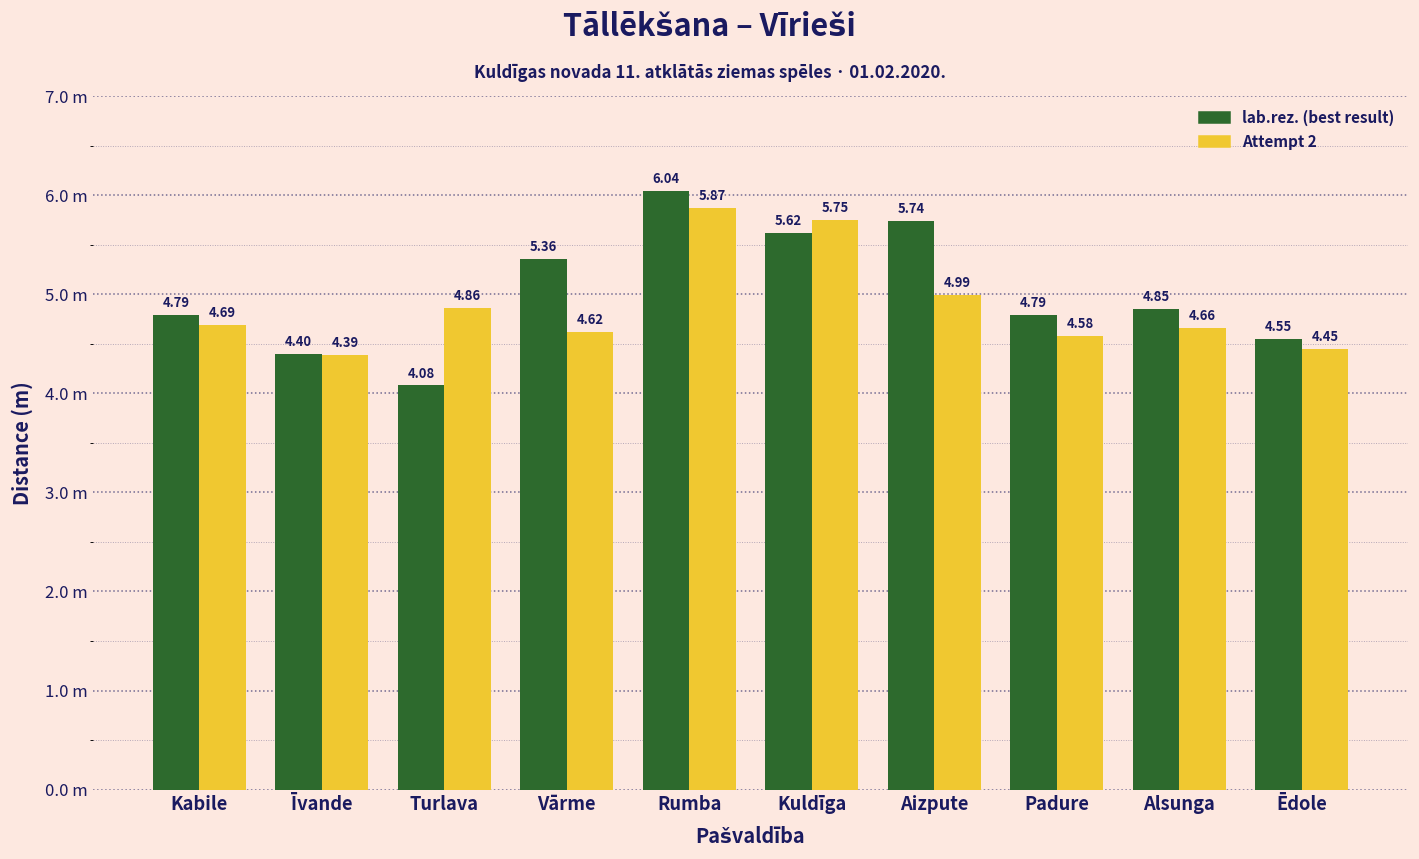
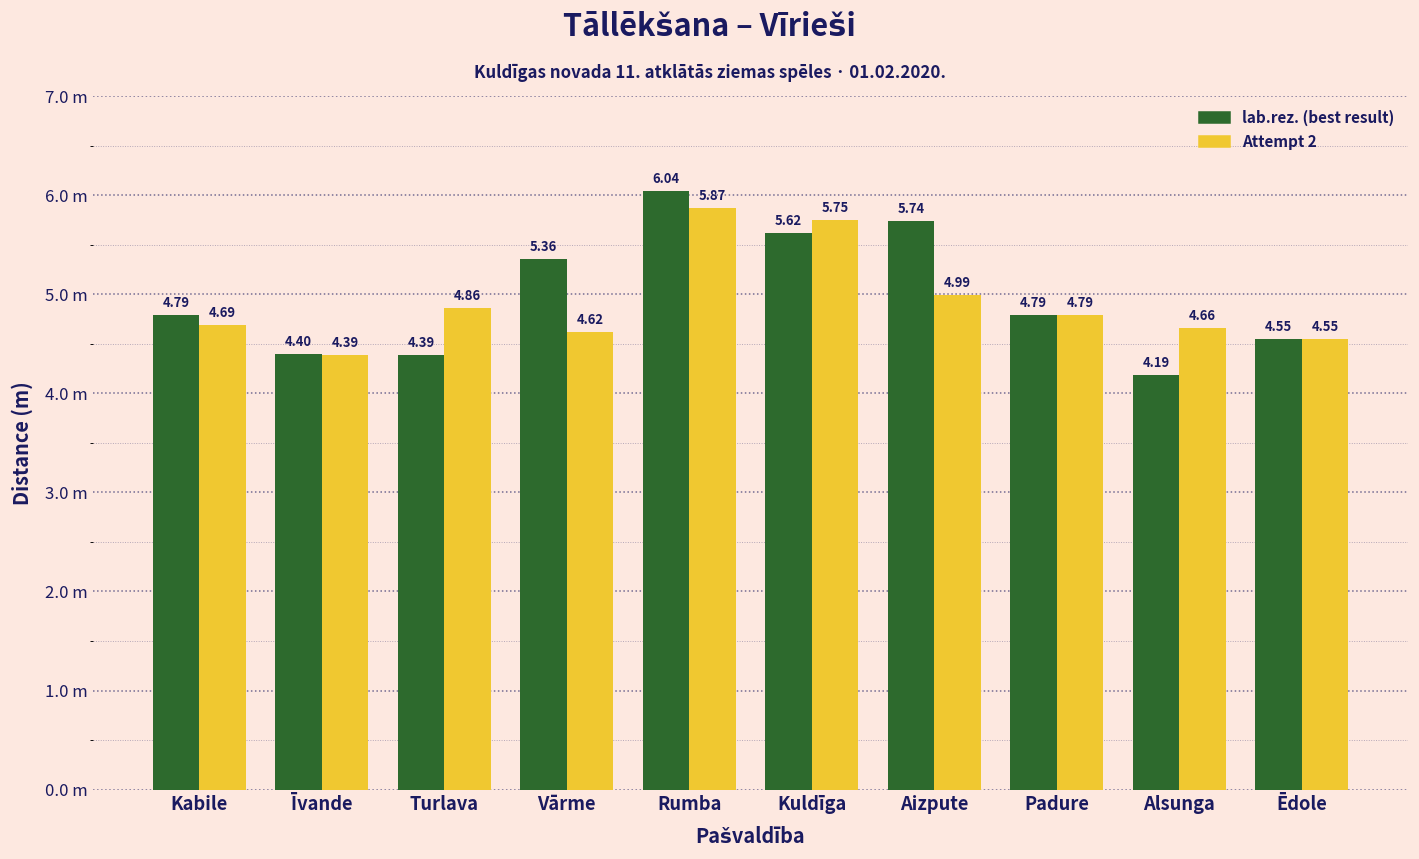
  {
    "lab.rez. (best result)": {
      "Kabile": 4.79,
      "Īvande": 4.40,
-     "Turlava": 4.08,
+     "Turlava": 4.39,
      "Vārme": 5.36,
      "Rumba": 6.04,
      "Kuldīga": 5.62,
      "Aizpute": 5.74,
      "Padure": 4.79,
-     "Alsunga": 4.85,
+     "Alsunga": 4.19,
      "Ēdole": 4.55
    },
    "Attempt 2": {
      "Kabile": 4.69,
      "Īvande": 4.39,
      "Turlava": 4.86,
      "Vārme": 4.62,
      "Rumba": 5.87,
      "Kuldīga": 5.75,
      "Aizpute": 4.99,
-     "Padure": 4.58,
+     "Padure": 4.79,
      "Alsunga": 4.66,
-     "Ēdole": 4.45
+     "Ēdole": 4.55
    }
  }
